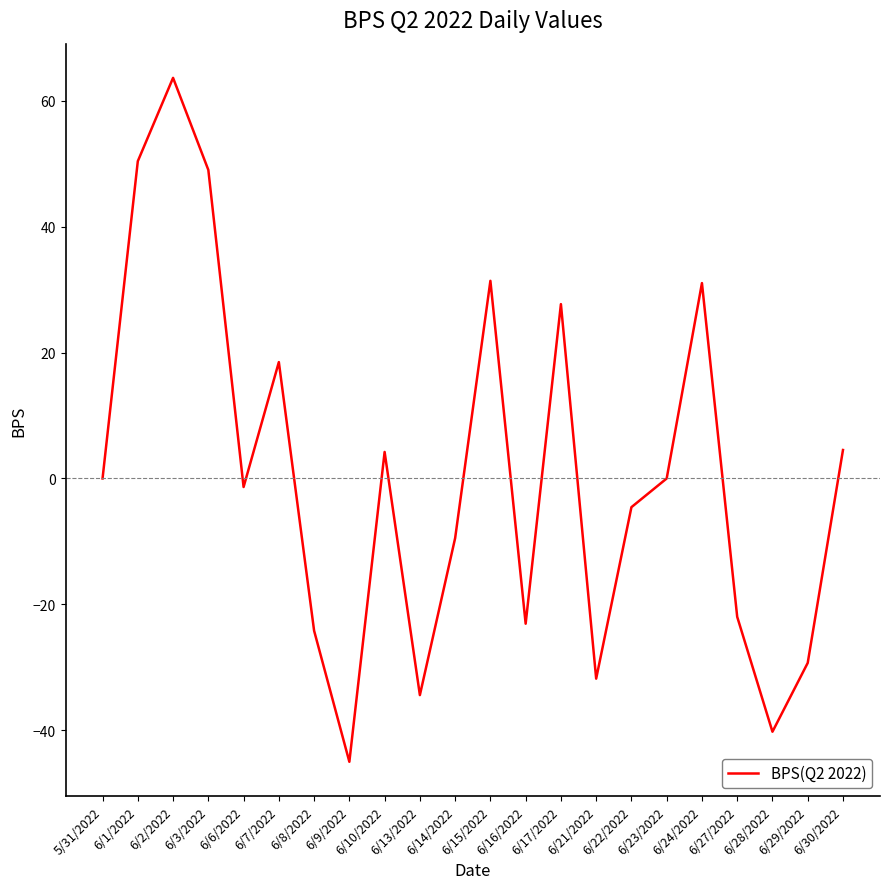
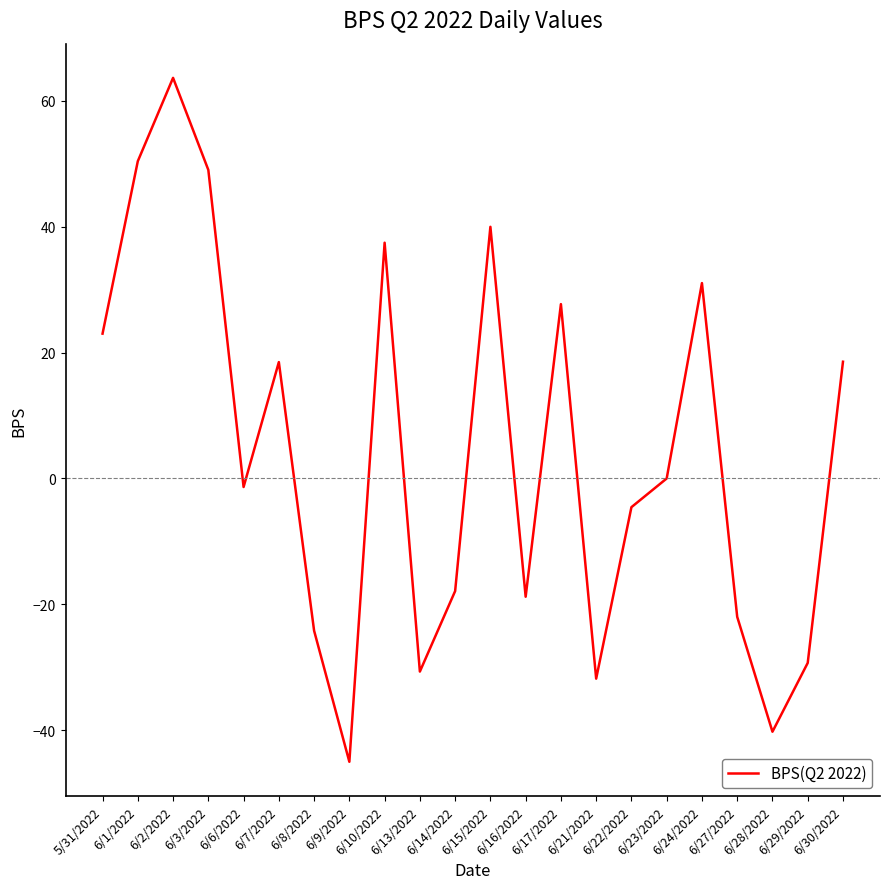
  {
-   "5/31/2022": 0,
+   "5/31/2022": 23,
    "6/1/2022": 50,
    "6/2/2022": 64,
    "6/3/2022": 49,
    "6/6/2022": -1,
    "6/7/2022": 18,
    "6/8/2022": -24,
    "6/9/2022": -45,
-   "6/10/2022": 4,
-   "6/13/2022": -34,
-   "6/14/2022": -9,
-   "6/15/2022": 31,
-   "6/16/2022": -23,
+   "6/10/2022": 37,
+   "6/13/2022": -31,
+   "6/14/2022": -18,
+   "6/15/2022": 40,
+   "6/16/2022": -19,
    "6/17/2022": 28,
    "6/21/2022": -32,
    "6/22/2022": -5,
    "6/23/2022": 0,
    "6/24/2022": 31,
    "6/27/2022": -22,
    "6/28/2022": -40,
    "6/29/2022": -29,
-   "6/30/2022": 5
+   "6/30/2022": 19
  }
